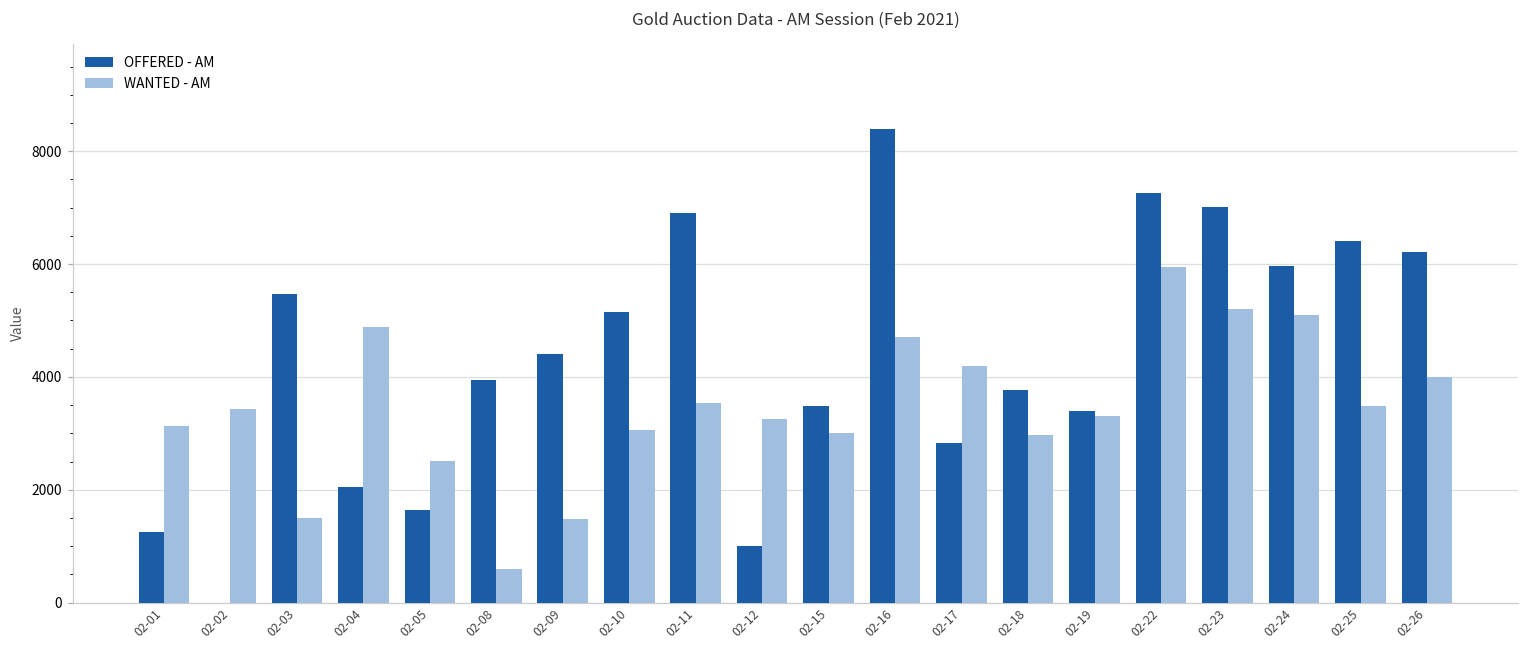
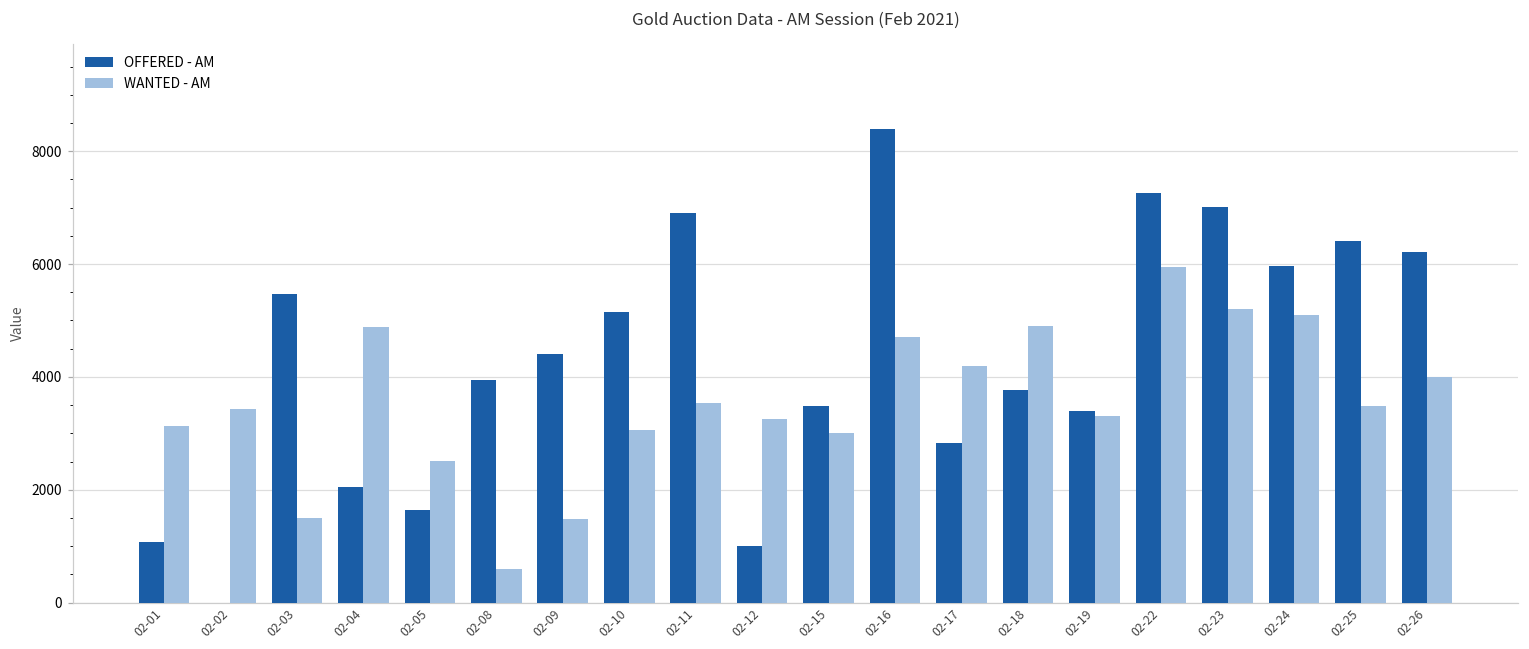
  {
    "OFFERED - AM": {
-     "02-01": 1300,
+     "02-01": 1100,
      "02-02": 0,
      "02-03": 5500,
      "02-04": 2100,
      "02-05": 1600,
      "02-08": 4000,
      "02-09": 4400,
      "02-10": 5100,
      "02-11": 6900,
      "02-12": 1000,
      "02-15": 3500,
      "02-16": 8400,
      "02-17": 2800,
      "02-18": 3800,
      "02-19": 3400,
      "02-22": 7300,
      "02-23": 7000,
      "02-24": 6000,
      "02-25": 6400,
      "02-26": 6200
    },
    "WANTED - AM": {
      "02-01": 3100,
      "02-02": 3400,
      "02-03": 1500,
      "02-04": 4900,
      "02-05": 2500,
      "02-08": 600,
      "02-09": 1500,
      "02-10": 3100,
      "02-11": 3500,
      "02-12": 3300,
      "02-15": 3000,
      "02-16": 4700,
      "02-17": 4200,
-     "02-18": 3000,
+     "02-18": 4900,
      "02-19": 3300,
      "02-22": 6000,
      "02-23": 5200,
      "02-24": 5100,
      "02-25": 3500,
      "02-26": 4000
    }
  }
